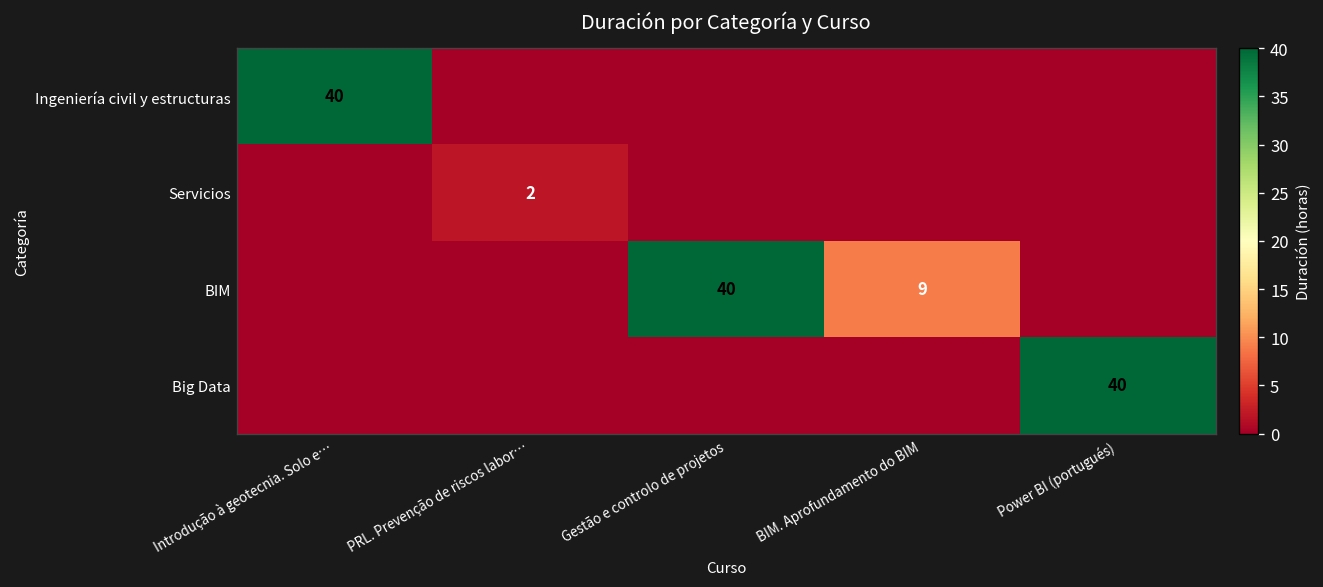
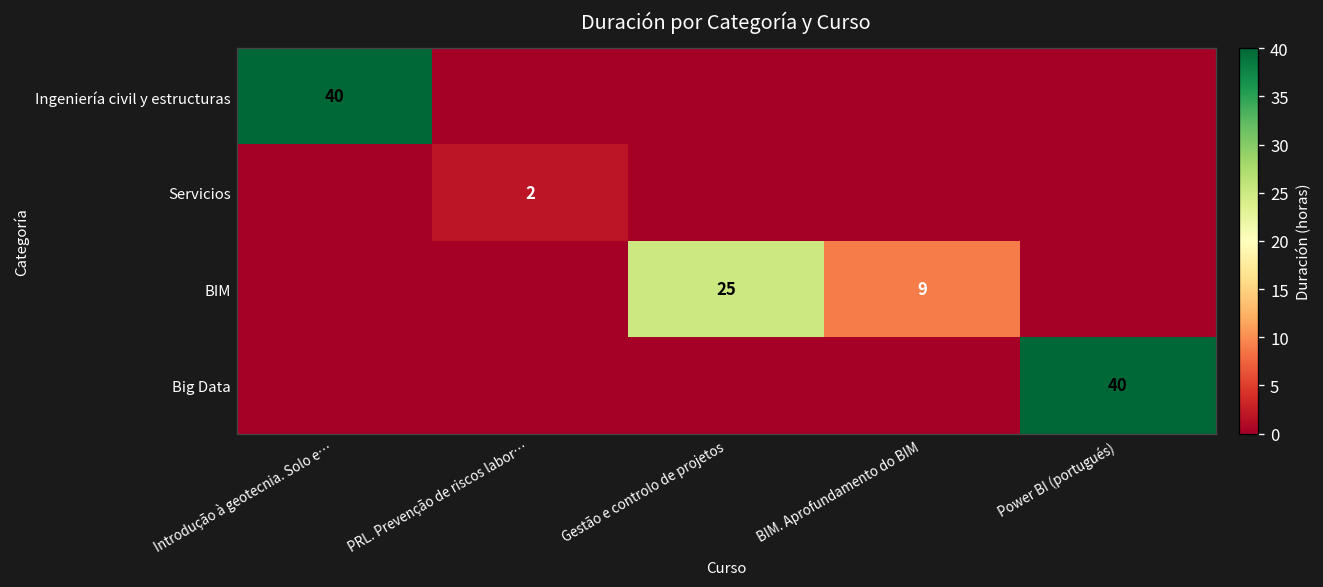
  {
    "Ingeniería civil y estructuras": {
      "Introdução à geotecnia. Solo e…": 40
    },
    "Servicios": {
      "PRL. Prevenção de riscos labor…": 2
    },
    "BIM": {
-     "Gestão e controlo de projetos": 40,
+     "Gestão e controlo de projetos": 25,
      "BIM. Aprofundamento do BIM": 9
    },
    "Big Data": {
      "Power BI (portugués)": 40
    }
  }
